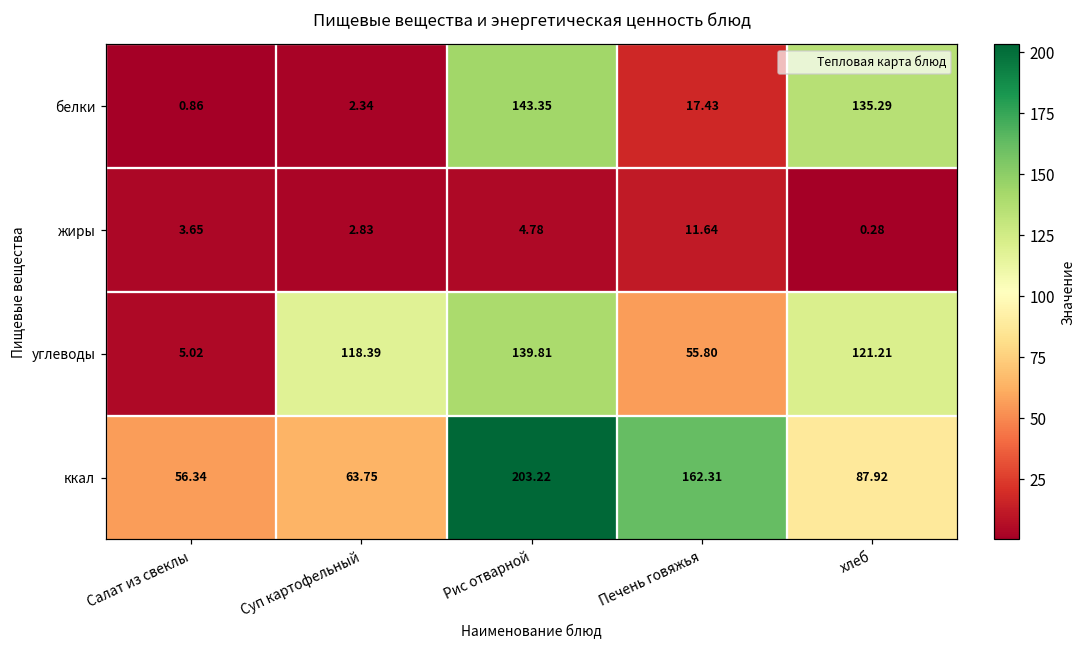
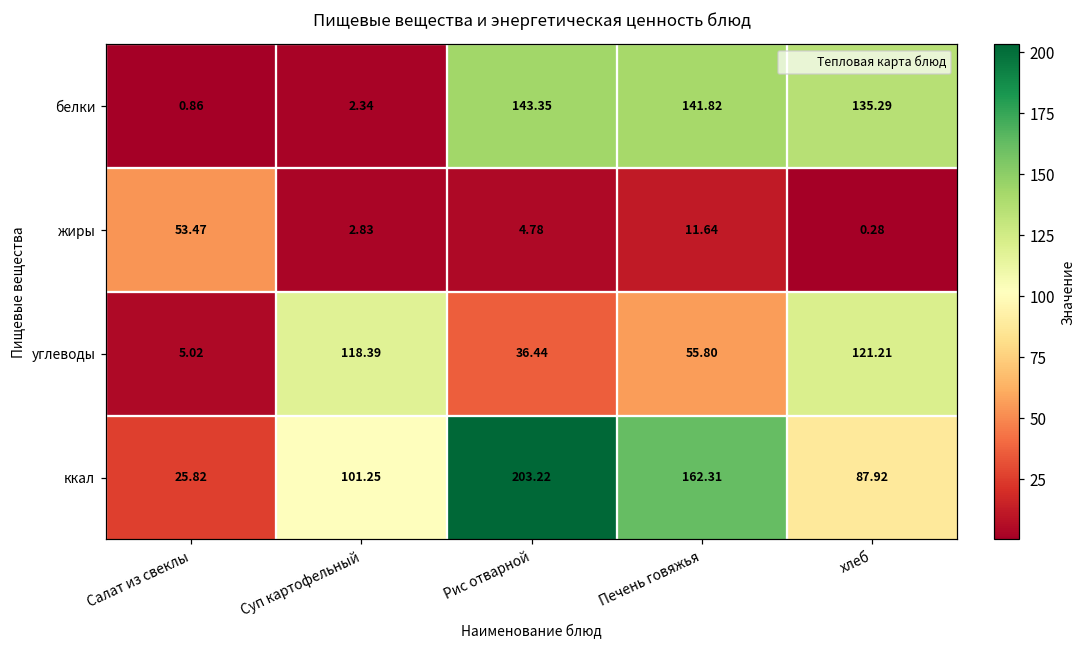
  {
    "белки": {
      "Салат из свеклы": 0.86,
      "Суп картофельный": 2.34,
      "Рис отварной": 143.35,
-     "Печень говяжья": 17.43,
+     "Печень говяжья": 141.82,
      "хлеб": 135.29
    },
    "жиры": {
-     "Салат из свеклы": 3.65,
+     "Салат из свеклы": 53.47,
      "Суп картофельный": 2.83,
      "Рис отварной": 4.78,
      "Печень говяжья": 11.64,
      "хлеб": 0.28
    },
    "углеводы": {
      "Салат из свеклы": 5.02,
      "Суп картофельный": 118.39,
-     "Рис отварной": 139.81,
+     "Рис отварной": 36.44,
      "Печень говяжья": 55.80,
      "хлеб": 121.21
    },
    "ккал": {
-     "Салат из свеклы": 56.34,
-     "Суп картофельный": 63.75,
+     "Салат из свеклы": 25.82,
+     "Суп картофельный": 101.25,
      "Рис отварной": 203.22,
      "Печень говяжья": 162.31,
      "хлеб": 87.92
    }
  }
